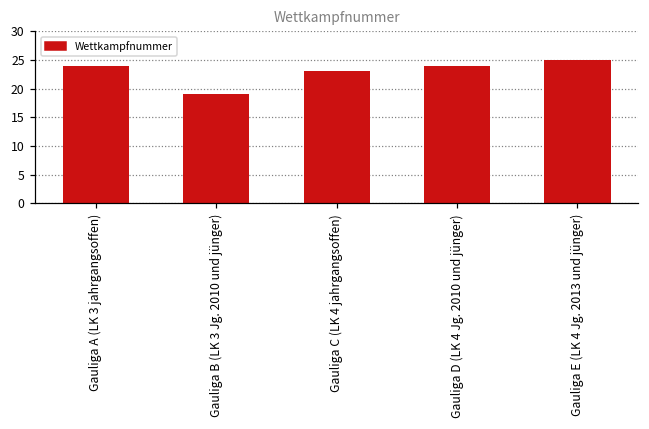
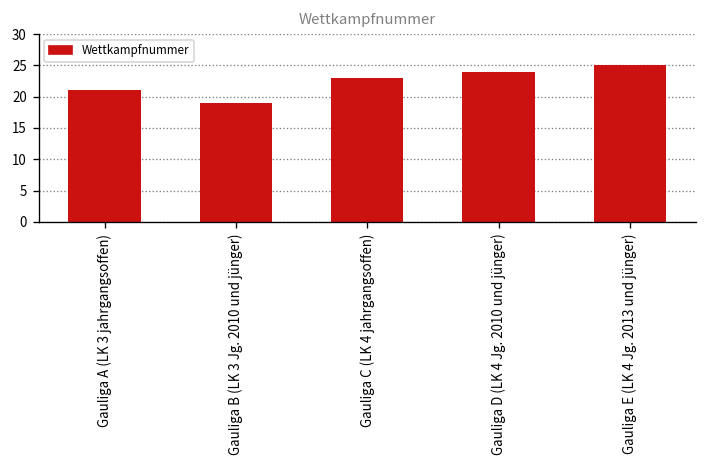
  {
-   "Gauliga A (LK 3 jahrgangsoffen)": 24,
+   "Gauliga A (LK 3 jahrgangsoffen)": 21,
    "Gauliga B (LK 3 Jg. 2010 und jünger)": 19,
    "Gauliga C (LK 4 jahrgangsoffen)": 23,
    "Gauliga D (LK 4 Jg. 2010 und jünger)": 24,
    "Gauliga E (LK 4 Jg. 2013 und jünger)": 25
  }
